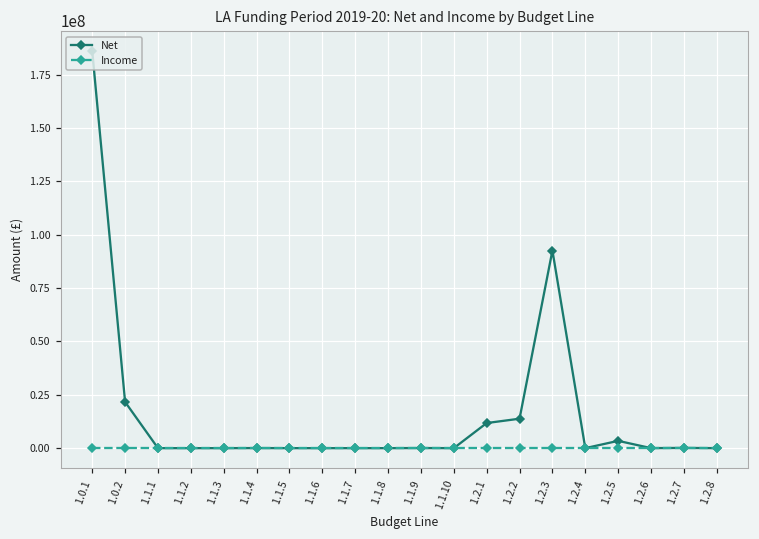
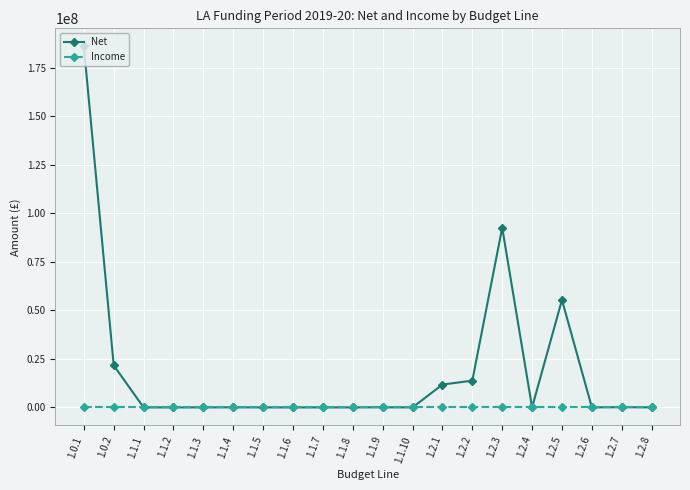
  {
    "Net": {
      "1.0.2": 22000000,
      "1.2.1": 12000000,
      "1.2.2": 14000000,
      "1.2.3": 93000000,
-     "1.2.5": 3000000
+     "1.2.5": 55000000
    },
    "Income": {
      "1.0.1": 0,
      "1.0.2": 0,
      "1.2.1": 0,
      "1.2.2": 0,
      "1.2.3": 0,
      "1.2.5": 0
    }
  }
